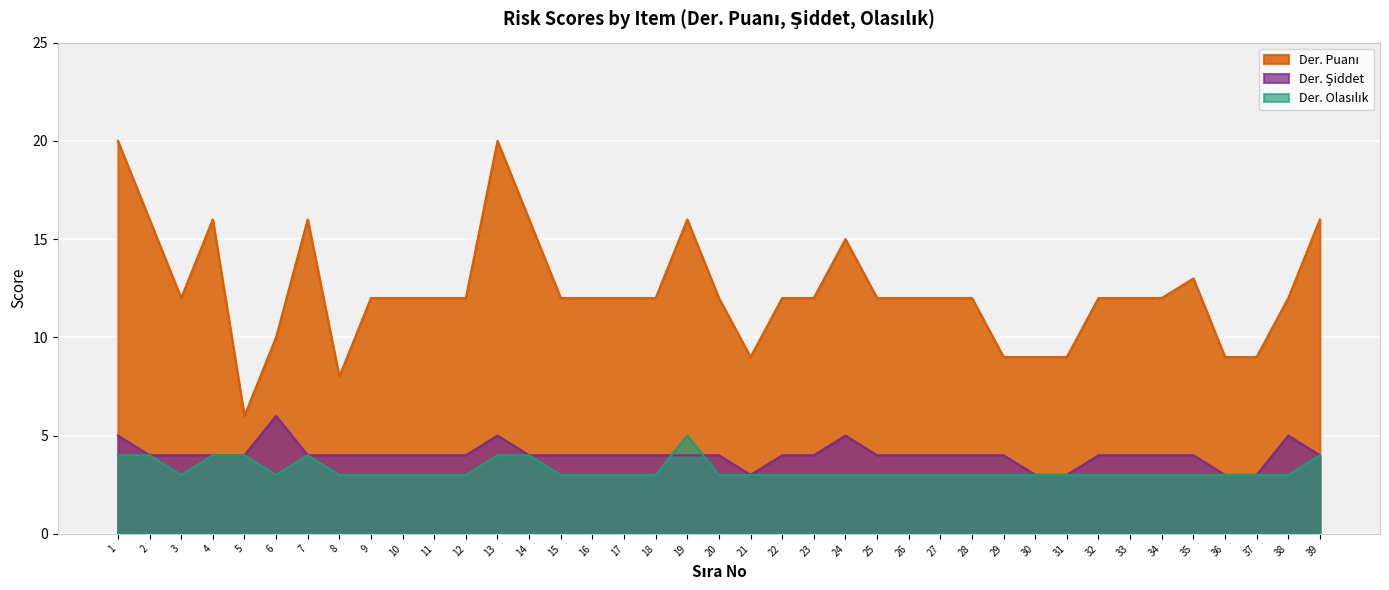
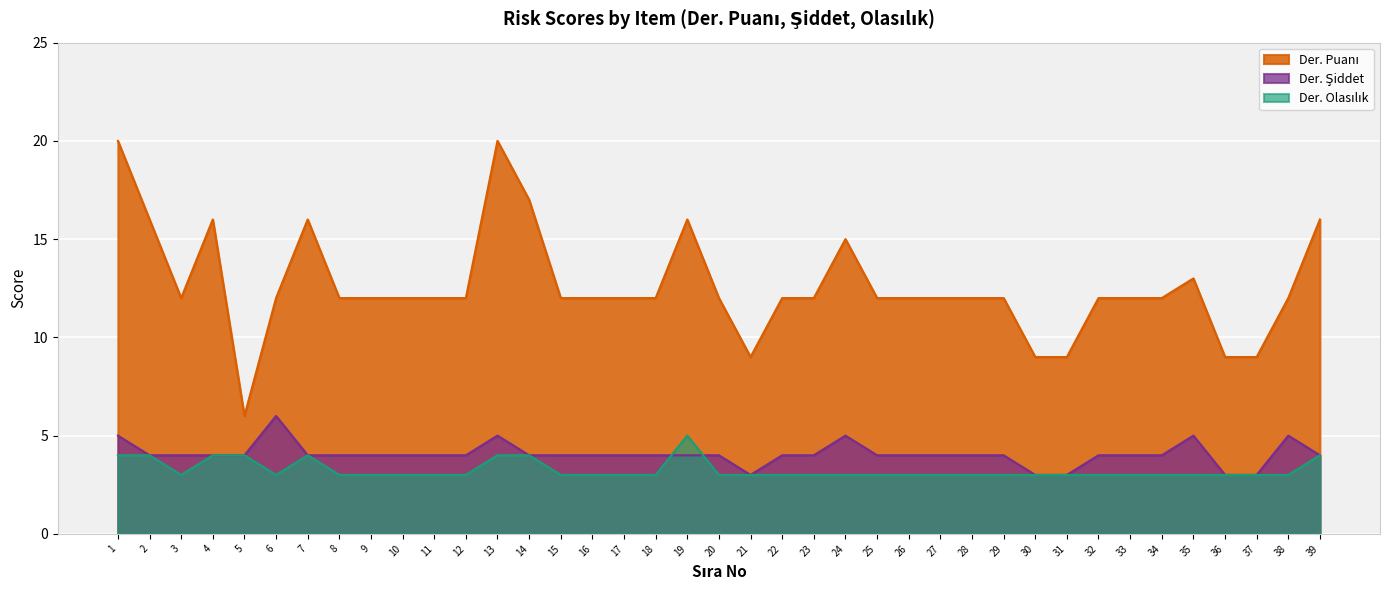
  {
    "Der. Puanı": {
      "1": 20,
      "2": 16,
      "3": 12,
      "4": 16,
      "5": 6,
-     "6": 10,
+     "6": 12,
      "7": 16,
-     "8": 8,
+     "8": 12,
      "9": 12,
      "10": 12,
      "11": 12,
      "12": 12,
      "13": 20,
-     "14": 16,
+     "14": 17,
      "15": 12,
      "16": 12,
      "17": 12,
      "18": 12,
      "19": 16,
      "20": 12,
      "21": 9,
      "22": 12,
      "23": 12,
      "24": 15,
      "25": 12,
      "26": 12,
      "27": 12,
      "28": 12,
-     "29": 9,
+     "29": 12,
      "30": 9,
      "31": 9,
      "32": 12,
      "33": 12,
      "34": 12,
      "35": 13,
      "36": 9,
      "37": 9,
      "38": 12,
      "39": 16
    },
    "Der. Şiddet": {
      "1": 5,
      "3": 4,
      "6": 6,
      "8": 4,
      "9": 4,
      "10": 4,
      "11": 4,
      "12": 4,
      "13": 5,
      "15": 4,
      "16": 4,
      "17": 4,
      "18": 4,
      "19": 4,
      "20": 4,
      "22": 4,
      "23": 4,
      "24": 5,
      "25": 4,
      "26": 4,
      "27": 4,
      "28": 4,
      "29": 4,
      "32": 4,
      "33": 4,
      "34": 4,
-     "35": 4,
+     "35": 5,
      "38": 5
    },
    "Der. Olasılık": {
      "1": 4,
      "3": 3,
      "6": 3,
      "8": 3,
      "9": 3,
      "10": 3,
      "11": 3,
      "12": 3,
      "13": 4,
      "15": 3,
      "16": 3,
      "17": 3,
      "18": 3,
      "19": 5,
      "20": 3,
      "22": 3,
      "23": 3,
      "24": 3,
      "25": 3,
      "26": 3,
      "27": 3,
      "28": 3,
      "29": 3,
      "32": 3,
      "33": 3,
      "34": 3,
      "35": 3,
      "38": 3
    }
  }
